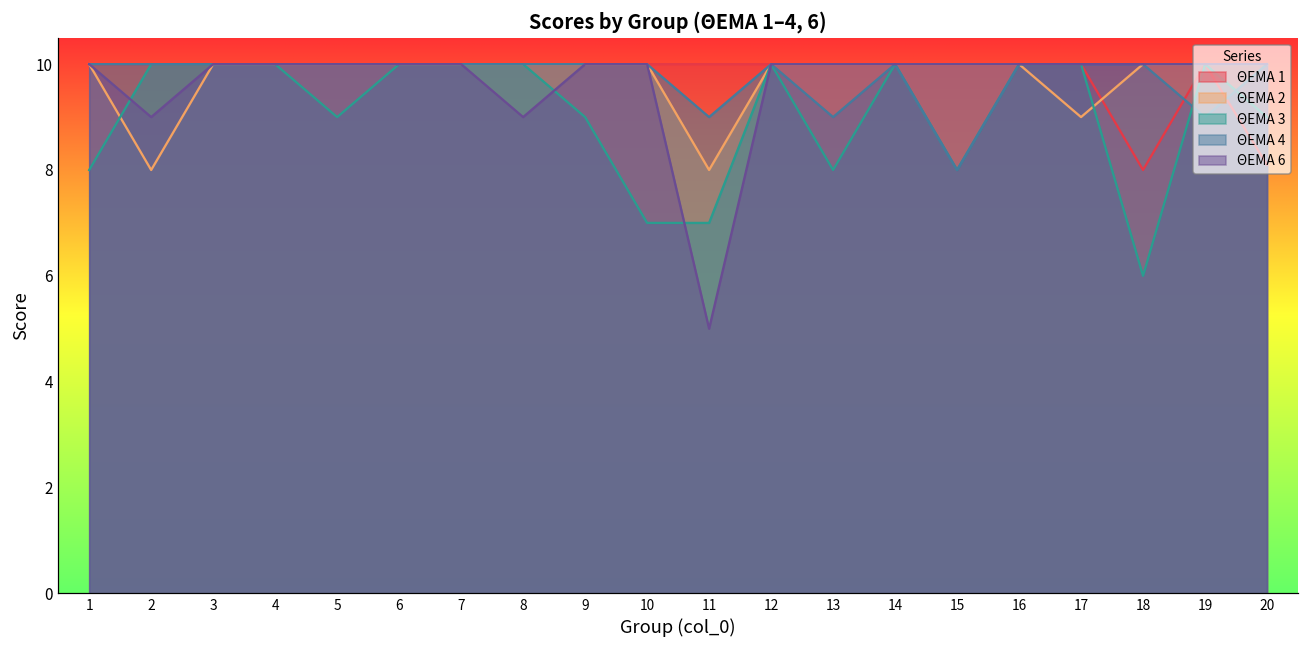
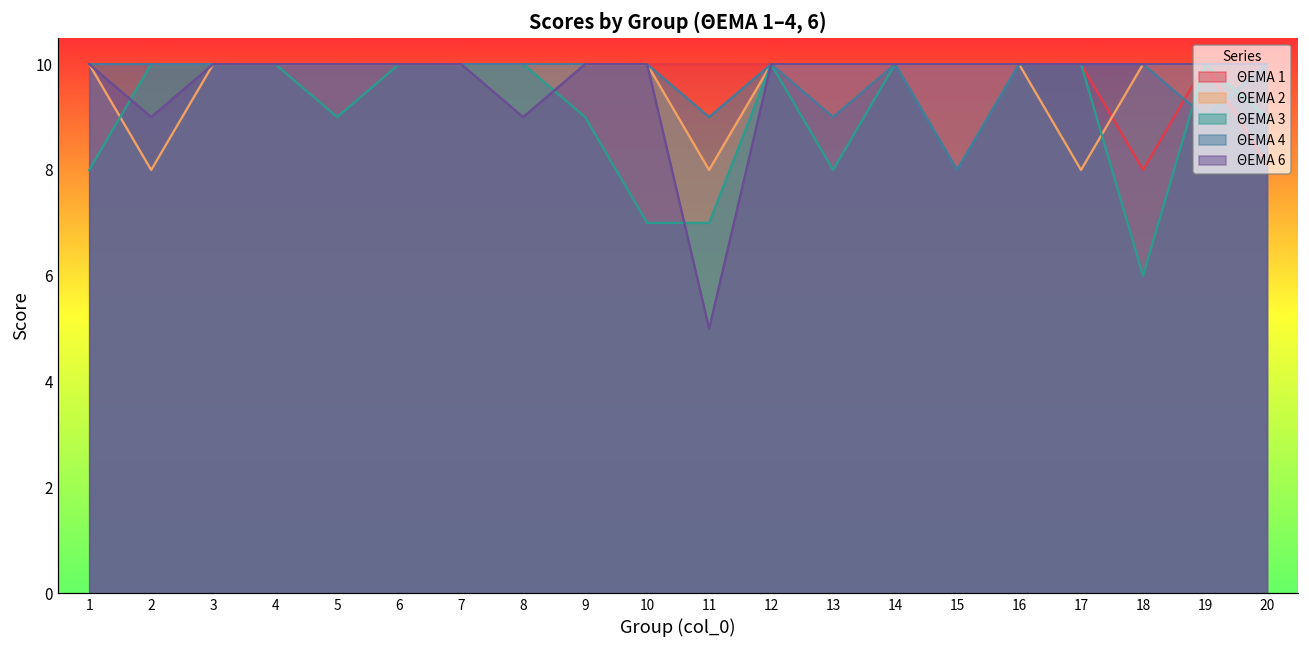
  {
    "ΘΕΜΑ 1": {
      "11": 10,
      "18": 8
    },
    "ΘΕΜΑ 2": {
      "2": 8,
      "11": 8,
-     "17": 9
+     "17": 8
    }
  }
